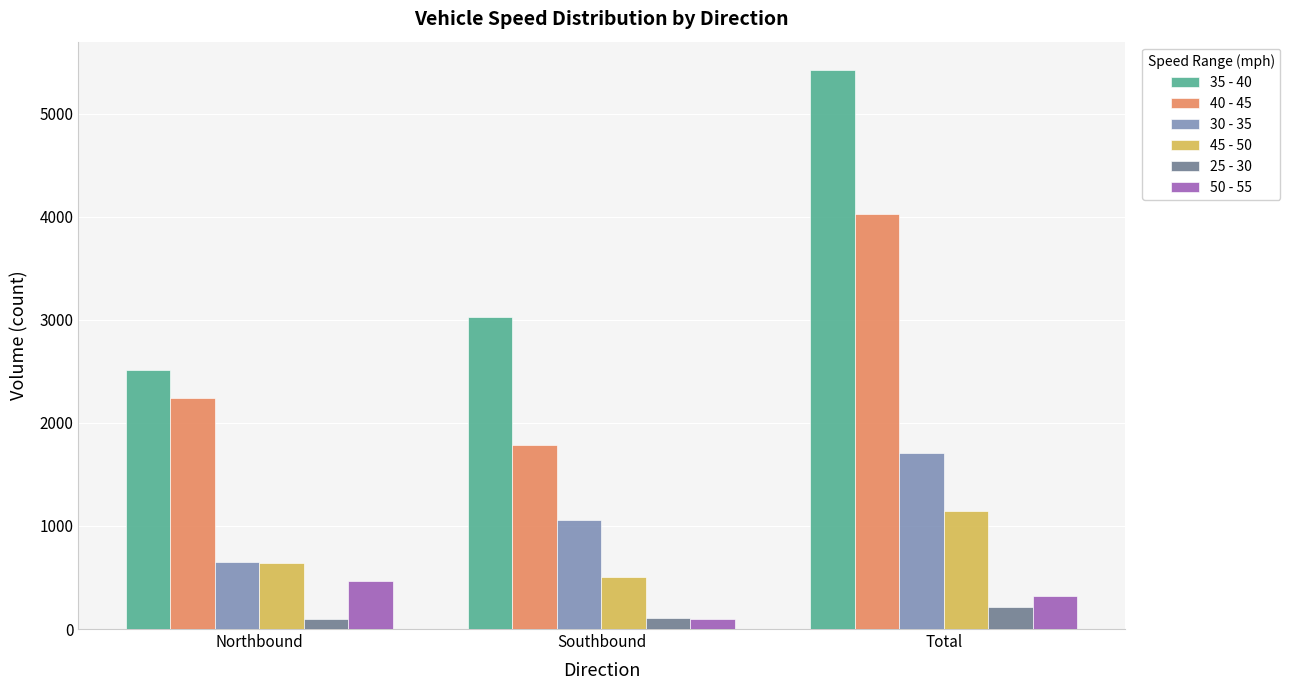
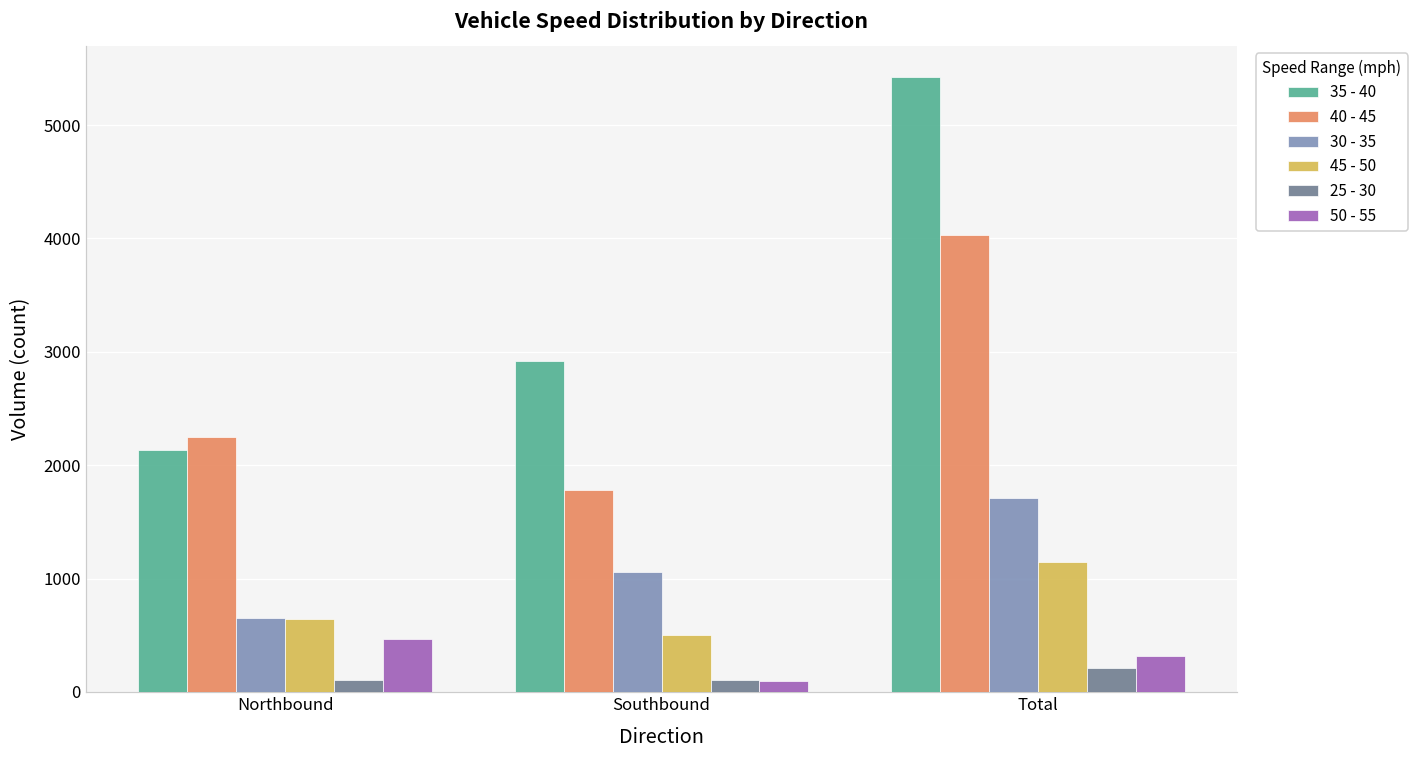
  {
    "35 - 40": {
-     "Northbound": 2510,
-     "Southbound": 3030,
+     "Northbound": 2130,
+     "Southbound": 2920,
      "Total": 5430
    },
    "50 - 55": {
      "Northbound": 460,
      "Southbound": 100,
      "Total": 320
    }
  }
